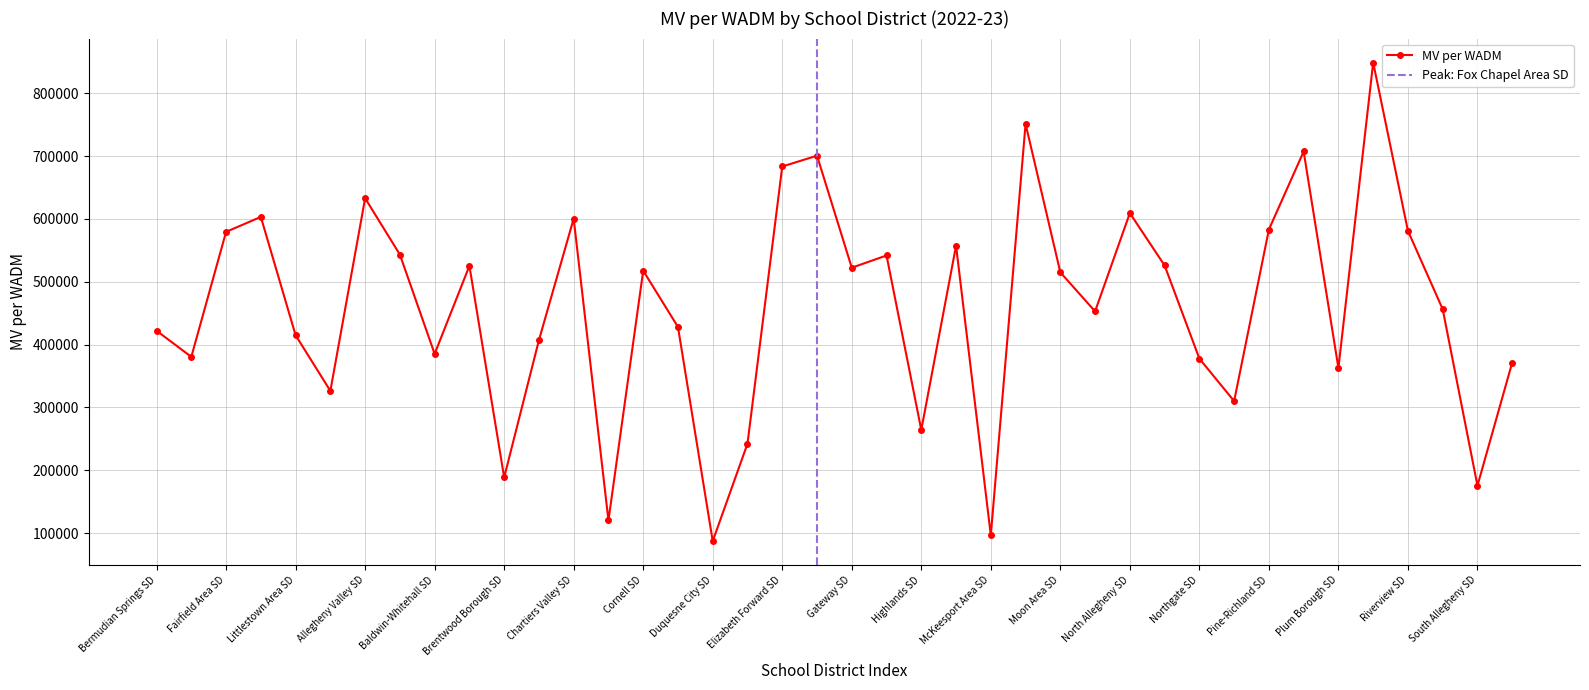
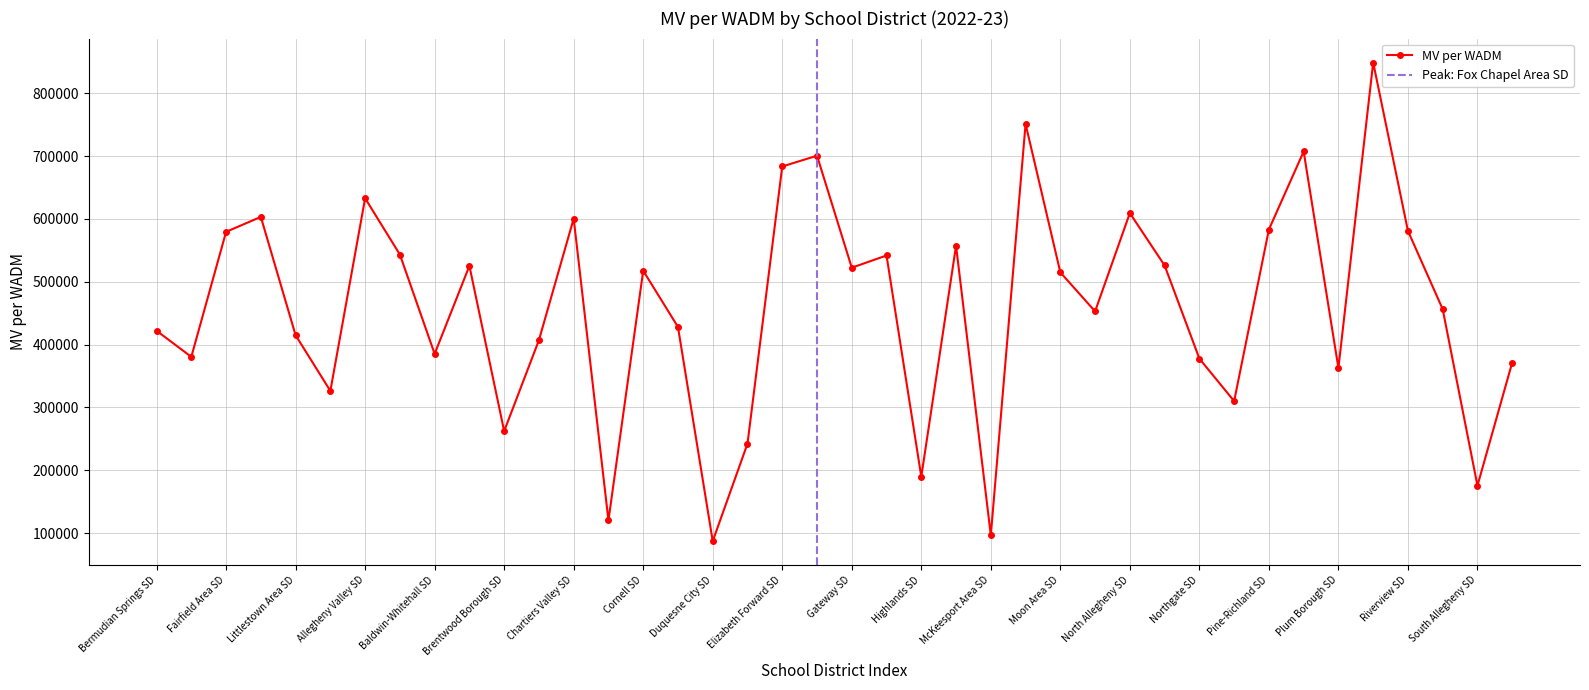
  {
    "Bermudian Springs SD": 420000,
    "Fairfield Area SD": 580000,
    "Littlestown Area SD": 410000,
    "Allegheny Valley SD": 630000,
    "Baldwin-Whitehall SD": 390000,
-   "Brentwood Borough SD": 190000,
+   "Brentwood Borough SD": 260000,
    "Chartiers Valley SD": 600000,
    "Cornell SD": 520000,
    "Duquesne City SD": 90000,
    "Elizabeth Forward SD": 680000,
    "Gateway SD": 520000,
-   "Highlands SD": 260000,
+   "Highlands SD": 190000,
    "McKeesport Area SD": 100000,
    "Moon Area SD": 520000,
    "North Allegheny SD": 610000,
    "Northgate SD": 380000,
    "Pine-Richland SD": 580000,
    "Plum Borough SD": 360000,
    "Riverview SD": 580000,
    "South Allegheny SD": 180000
  }
